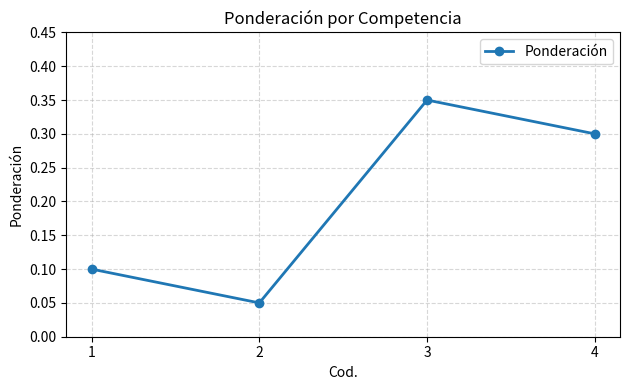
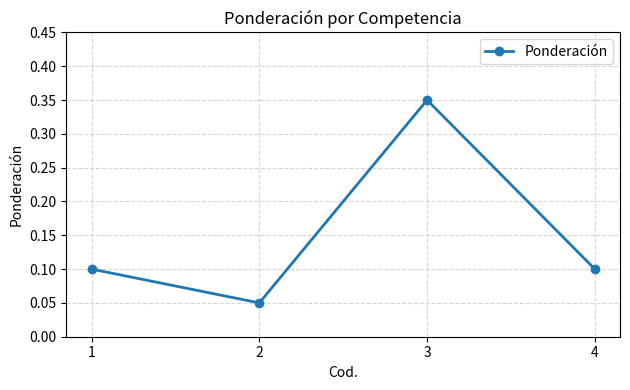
  {
    "1": 0.1,
    "2": 0.05,
    "3": 0.35,
-   "4": 0.3
+   "4": 0.1
  }
